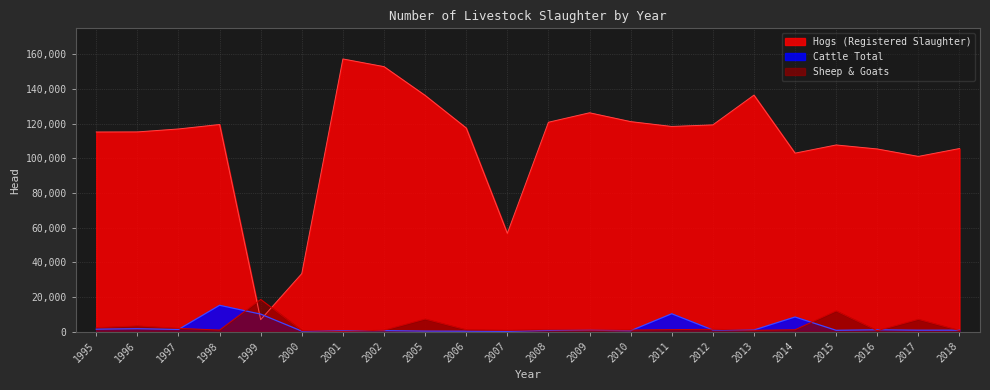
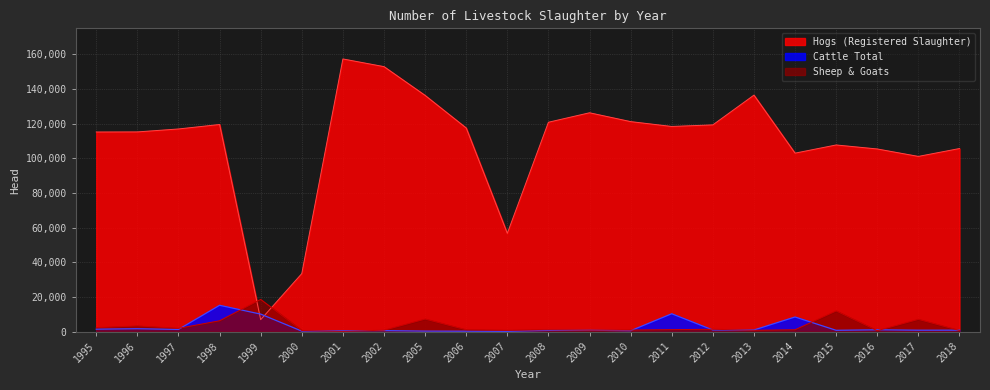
  {
    "Hogs (Registered Slaughter)": {
      "1995": "115,000",
      "1996": "115,000",
      "1997": "117,000",
      "1998": "120,000",
      "1999": "7,000",
      "2000": "34,000",
      "2001": "157,000",
      "2002": "153,000",
      "2005": "136,000",
      "2006": "118,000",
      "2007": "57,000",
      "2008": "121,000",
      "2009": "126,000",
      "2010": "121,000",
      "2011": "118,000",
      "2012": "119,000",
      "2013": "136,000",
      "2014": "103,000",
      "2015": "108,000",
      "2016": "105,000",
      "2017": "101,000",
      "2018": "106,000"
    },
    "Cattle Total": {
      "1996": "2,000",
      "1998": "15,000",
      "1999": "10,000",
      "2005": "0",
      "2011": "10,000",
      "2014": "9,000",
      "2015": "1,000",
      "2017": "1,000"
    },
    "Sheep & Goats": {
      "1996": "3,000",
-     "1998": "1,000",
+     "1998": "6,000",
      "1999": "19,000",
      "2005": "7,000",
      "2011": "1,000",
      "2014": "1,000",
      "2015": "12,000",
      "2017": "7,000"
    }
  }
